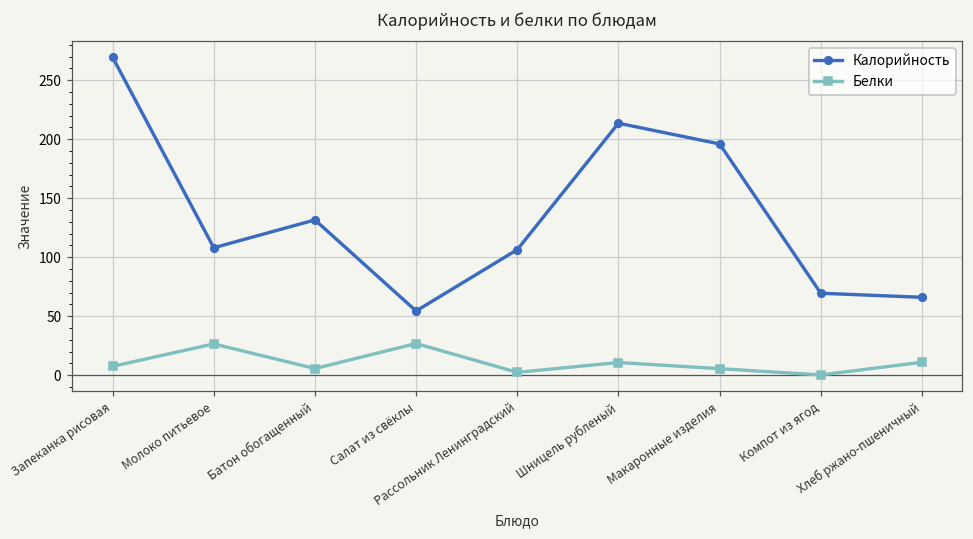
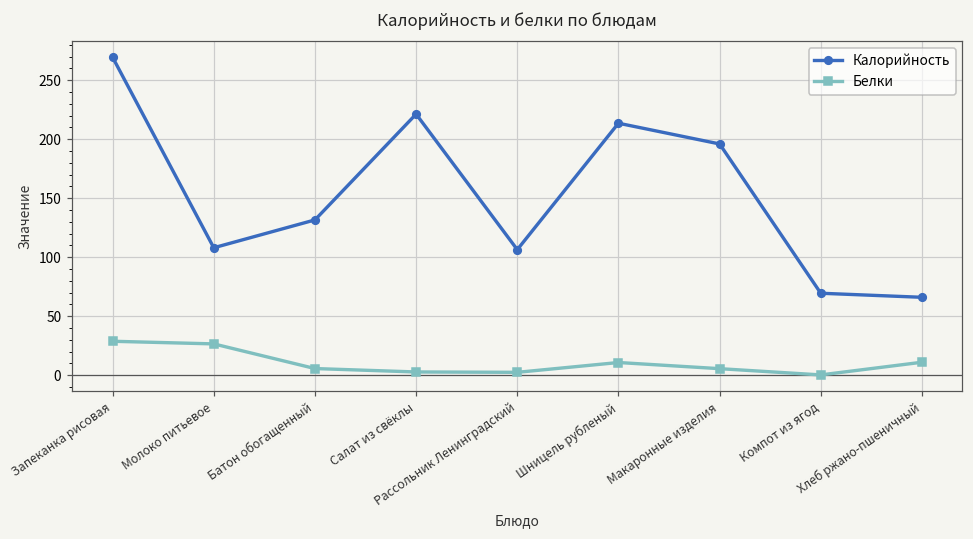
  {
    "Калорийность": {
      "Запеканка рисовая": 270,
      "Молоко питьевое": 108,
      "Батон обогащенный": 132,
-     "Салат из свёклы": 54,
+     "Салат из свёклы": 221,
      "Рассольник Ленинградский": 106,
      "Шницель рубленый": 214,
      "Макаронные изделия": 196,
      "Компот из ягод": 69,
      "Хлеб ржано-пшеничный": 66
    },
    "Белки": {
-     "Запеканка рисовая": 7,
+     "Запеканка рисовая": 29,
      "Молоко питьевое": 27,
      "Батон обогащенный": 6,
-     "Салат из свёклы": 27,
+     "Салат из свёклы": 3,
      "Рассольник Ленинградский": 2,
      "Шницель рубленый": 11,
      "Макаронные изделия": 6,
      "Компот из ягод": 0,
      "Хлеб ржано-пшеничный": 11
    }
  }
